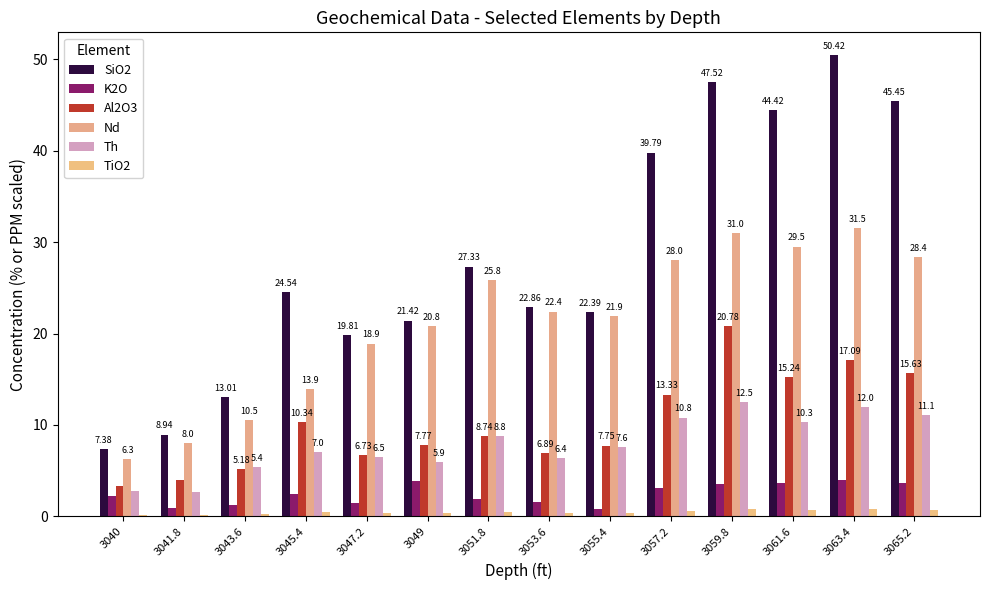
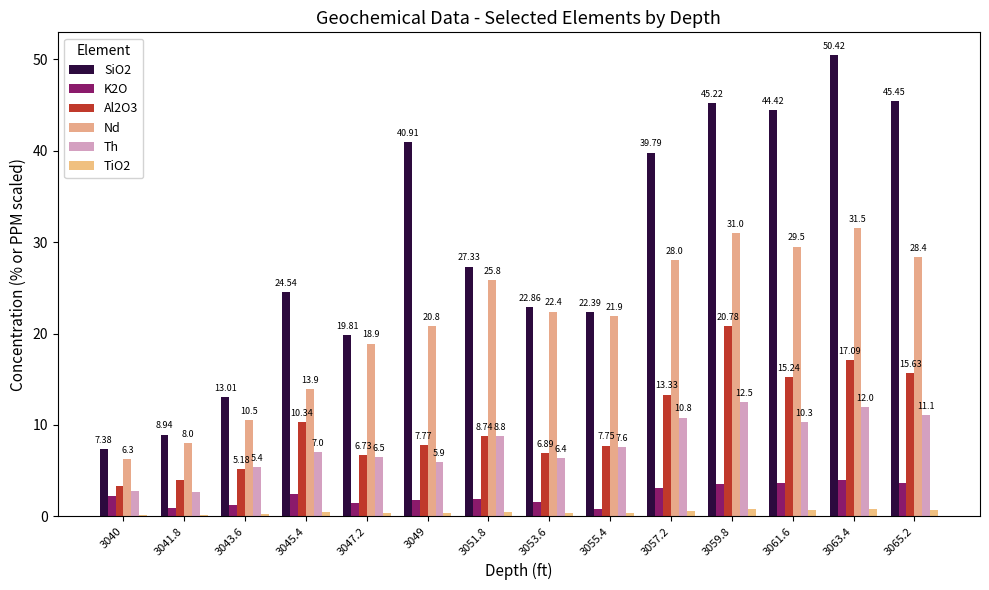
  {
    "SiO2": {
      "3040": 7.38,
      "3041.8": 8.94,
      "3043.6": 13.01,
      "3045.4": 24.54,
      "3047.2": 19.81,
-     "3049": 21.42,
+     "3049": 40.91,
      "3051.8": 27.33,
      "3053.6": 22.86,
      "3055.4": 22.39,
      "3057.2": 39.79,
-     "3059.8": 47.52,
+     "3059.8": 45.22,
      "3061.6": 44.42,
      "3063.4": 50.42,
      "3065.2": 45.45
    },
    "K2O": {
      "3040": 2,
      "3041.8": 1,
      "3043.6": 1,
      "3045.4": 2,
      "3047.2": 2,
-     "3049": 4,
+     "3049": 2,
      "3051.8": 2,
      "3053.6": 2,
      "3055.4": 1,
      "3057.2": 3,
      "3059.8": 4,
      "3061.6": 4,
      "3063.4": 4,
      "3065.2": 4
    },
    "Al2O3": {
      "3043.6": 5.18,
      "3045.4": 10.34,
      "3047.2": 6.73,
      "3049": 7.77,
      "3051.8": 8.74,
      "3053.6": 6.89,
      "3055.4": 7.75,
      "3057.2": 13.33,
      "3059.8": 20.78,
      "3061.6": 15.24,
      "3063.4": 17.09,
      "3065.2": 15.63
    }
  }
